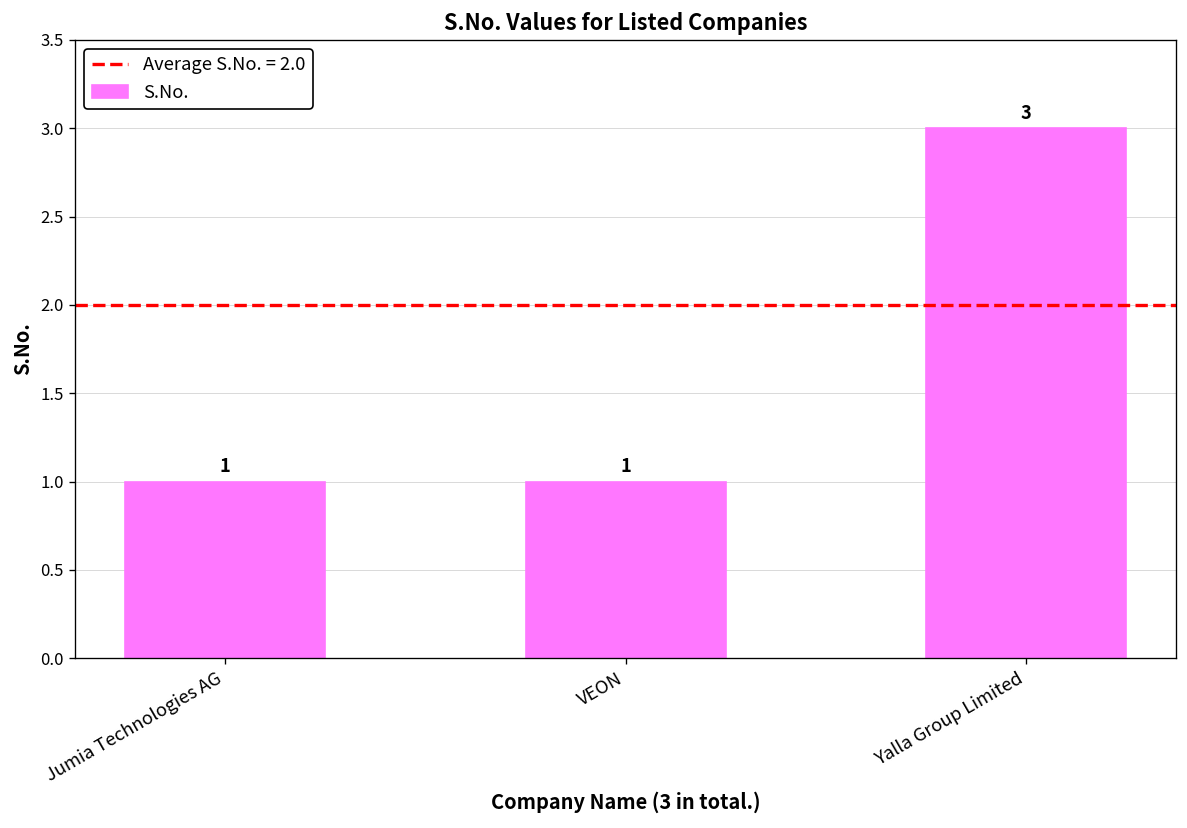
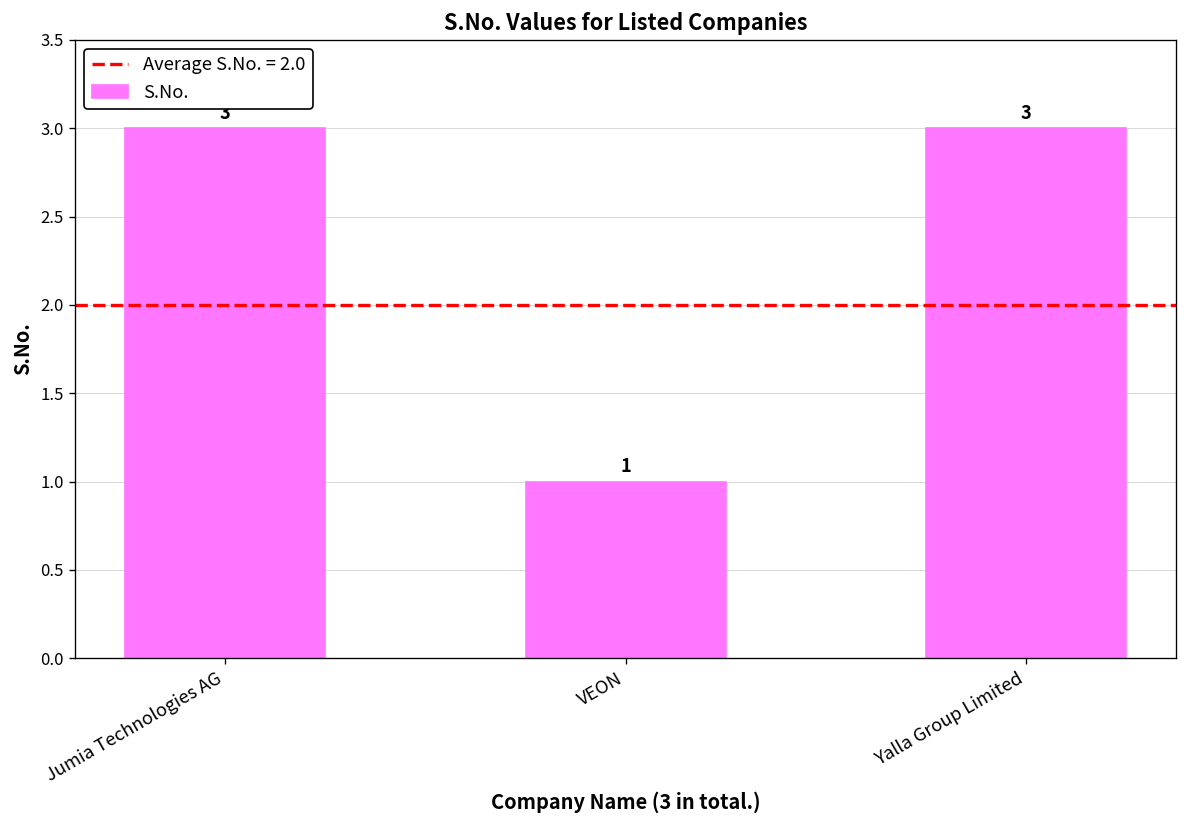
  {
-   "Jumia Technologies AG": 1
+   "Jumia Technologies AG": 3
  }
